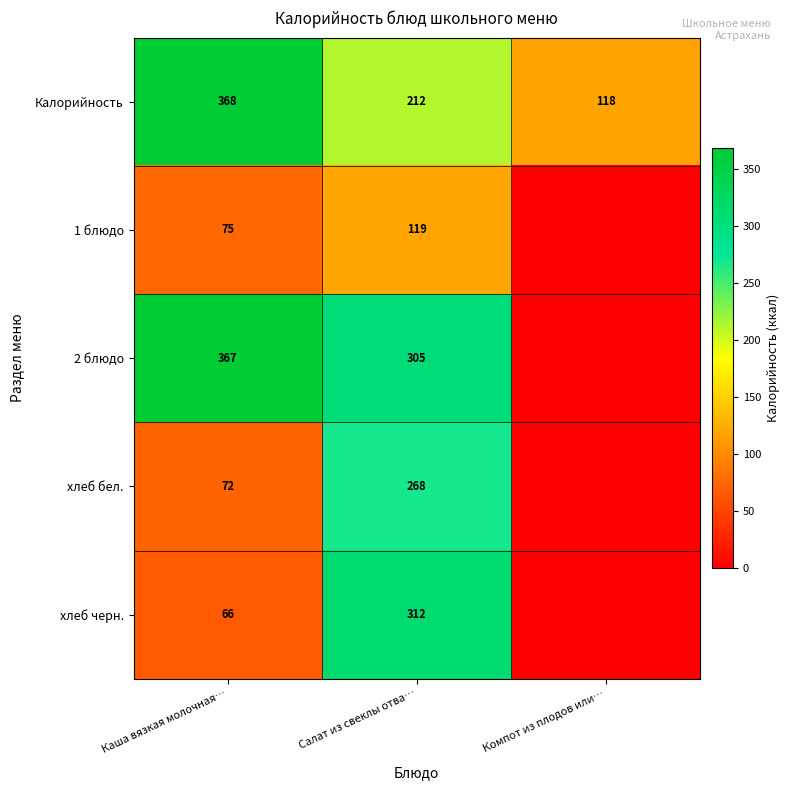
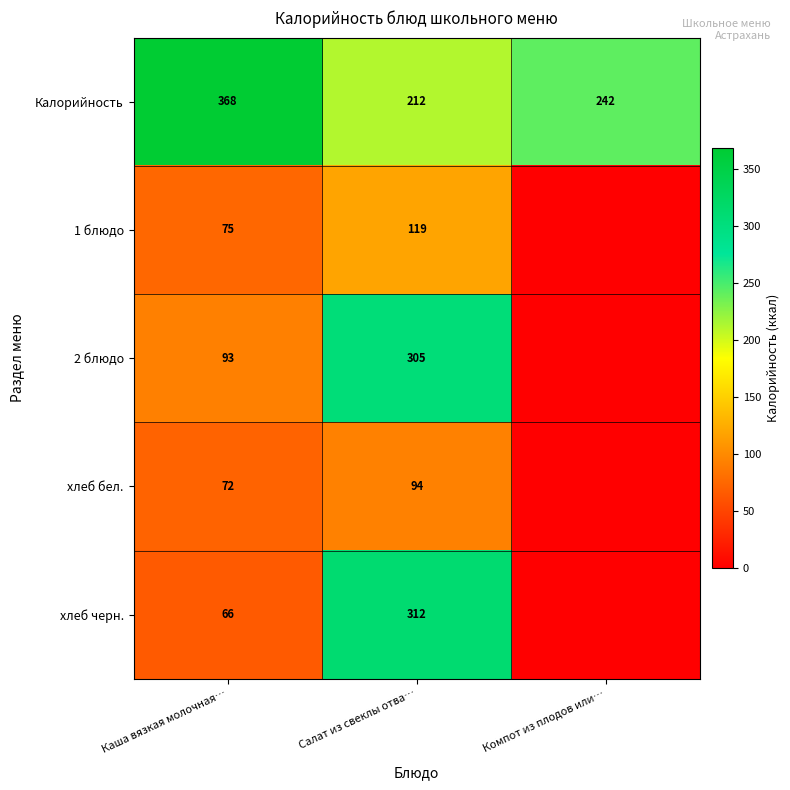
  {
    "Калорийность": {
      "Каша вязкая молочная…": 368,
      "Салат из свеклы отва…": 212,
-     "Компот из плодов или…": 118
+     "Компот из плодов или…": 242
    },
    "1 блюдо": {
      "Каша вязкая молочная…": 75,
      "Салат из свеклы отва…": 119
    },
    "2 блюдо": {
-     "Каша вязкая молочная…": 367,
+     "Каша вязкая молочная…": 93,
      "Салат из свеклы отва…": 305
    },
    "хлеб бел.": {
      "Каша вязкая молочная…": 72,
-     "Салат из свеклы отва…": 268
+     "Салат из свеклы отва…": 94
    },
    "хлеб черн.": {
      "Каша вязкая молочная…": 66,
      "Салат из свеклы отва…": 312
    }
  }
